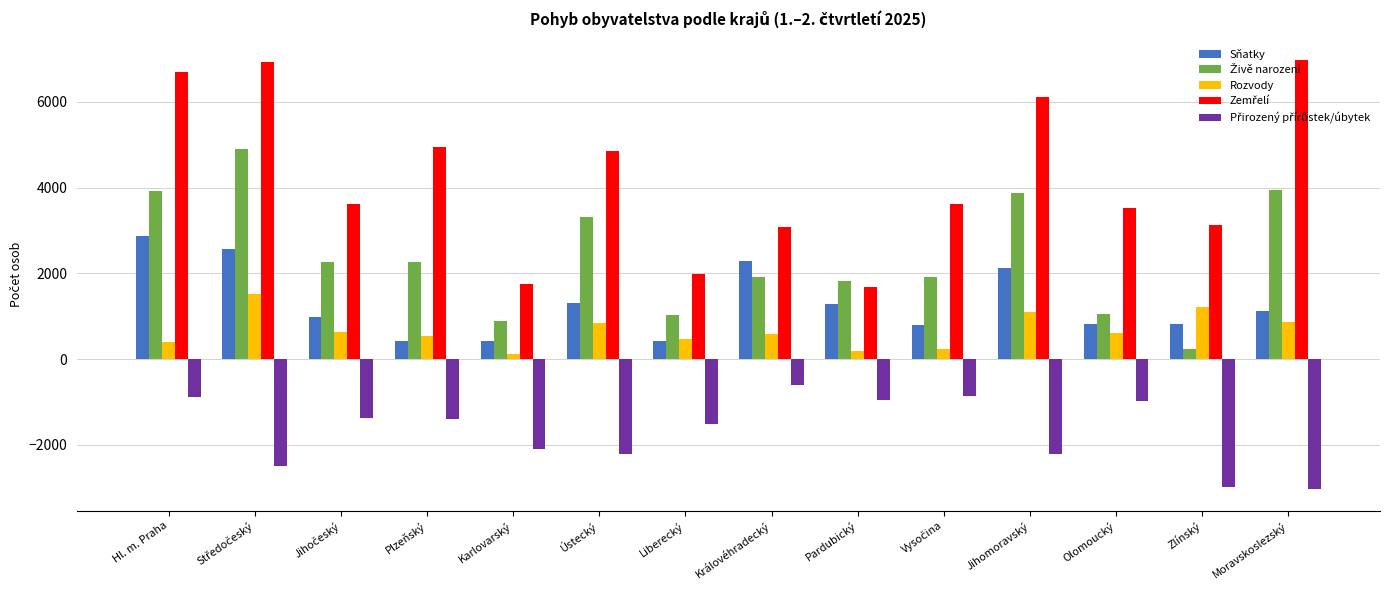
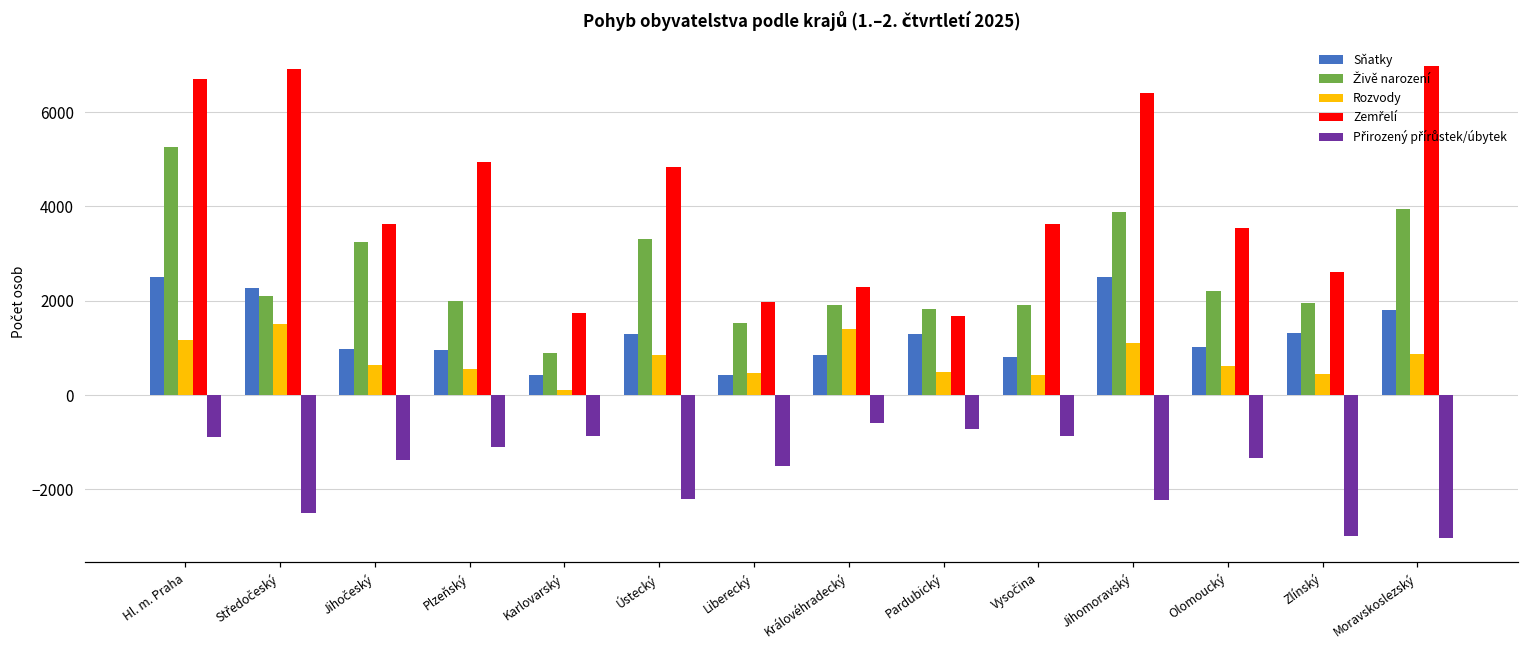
  {
    "Sňatky": {
-     "Hl. m. Praha": 2900,
-     "Středočeský": 2600,
+     "Hl. m. Praha": 2500,
+     "Středočeský": 2300,
      "Jihočeský": 1000,
-     "Plzeňský": 400,
+     "Plzeňský": 1000,
      "Karlovarský": 400,
      "Ústecký": 1300,
      "Liberecký": 400,
-     "Královéhradecký": 2300,
+     "Královéhradecký": 900,
      "Pardubický": 1300,
      "Vysočina": 800,
-     "Jihomoravský": 2100,
-     "Olomoucký": 800,
-     "Zlínský": 800,
-     "Moravskoslezský": 1100
+     "Jihomoravský": 2500,
+     "Olomoucký": 1000,
+     "Zlínský": 1300,
+     "Moravskoslezský": 1800
    },
    "Živě narození": {
-     "Hl. m. Praha": 3900,
-     "Středočeský": 4900,
-     "Jihočeský": 2300,
-     "Plzeňský": 2300,
+     "Hl. m. Praha": 5300,
+     "Středočeský": 2100,
+     "Jihočeský": 3300,
+     "Plzeňský": 2000,
      "Karlovarský": 900,
      "Ústecký": 3300,
-     "Liberecký": 1000,
+     "Liberecký": 1500,
      "Královéhradecký": 1900,
      "Pardubický": 1800,
      "Vysočina": 1900,
      "Jihomoravský": 3900,
-     "Olomoucký": 1000,
-     "Zlínský": 200,
+     "Olomoucký": 2200,
+     "Zlínský": 2000,
      "Moravskoslezský": 3900
    },
    "Rozvody": {
-     "Hl. m. Praha": 400,
+     "Hl. m. Praha": 1200,
      "Středočeský": 1500,
      "Jihočeský": 600,
      "Plzeňský": 600,
      "Karlovarský": 100,
      "Ústecký": 900,
      "Liberecký": 500,
-     "Královéhradecký": 600,
-     "Pardubický": 200,
-     "Vysočina": 200,
+     "Královéhradecký": 1400,
+     "Pardubický": 500,
+     "Vysočina": 400,
      "Jihomoravský": 1100,
      "Olomoucký": 600,
-     "Zlínský": 1200,
+     "Zlínský": 400,
      "Moravskoslezský": 900
    },
    "Zemřelí": {
      "Hl. m. Praha": 6700,
      "Středočeský": 6900,
      "Jihočeský": 3600,
      "Plzeňský": 4900,
      "Karlovarský": 1800,
      "Ústecký": 4800,
      "Liberecký": 2000,
-     "Královéhradecký": 3100,
+     "Královéhradecký": 2300,
      "Pardubický": 1700,
      "Vysočina": 3600,
-     "Jihomoravský": 6100,
+     "Jihomoravský": 6400,
      "Olomoucký": 3500,
-     "Zlínský": 3100,
+     "Zlínský": 2600,
      "Moravskoslezský": 7000
    },
    "Přirozený přírůstek/úbytek": {
      "Hl. m. Praha": -900,
      "Středočeský": -2500,
      "Jihočeský": -1400,
-     "Plzeňský": -1400,
-     "Karlovarský": -2100,
+     "Plzeňský": -1100,
+     "Karlovarský": -900,
      "Ústecký": -2200,
      "Liberecký": -1500,
      "Královéhradecký": -600,
-     "Pardubický": -900,
+     "Pardubický": -700,
      "Vysočina": -900,
      "Jihomoravský": -2200,
-     "Olomoucký": -1000,
+     "Olomoucký": -1300,
      "Zlínský": -3000,
      "Moravskoslezský": -3000
    }
  }
